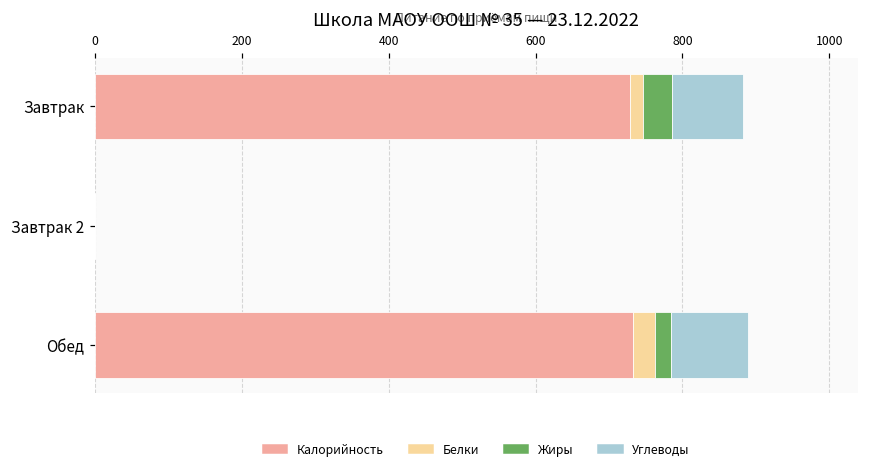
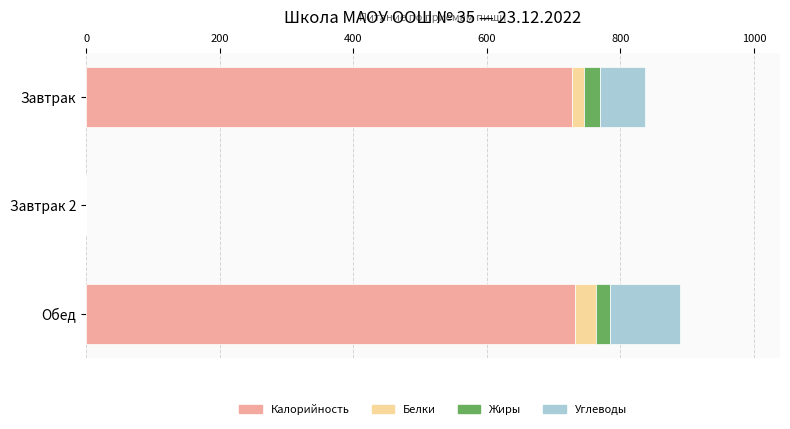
  {
    "Жиры": {
-     "Завтрак": 40,
+     "Завтрак": 20,
      "Завтрак 2": 0,
      "Обед": 20
    },
    "Углеводы": {
-     "Завтрак": 100,
+     "Завтрак": 70,
      "Завтрак 2": 0,
      "Обед": 100
    }
  }
